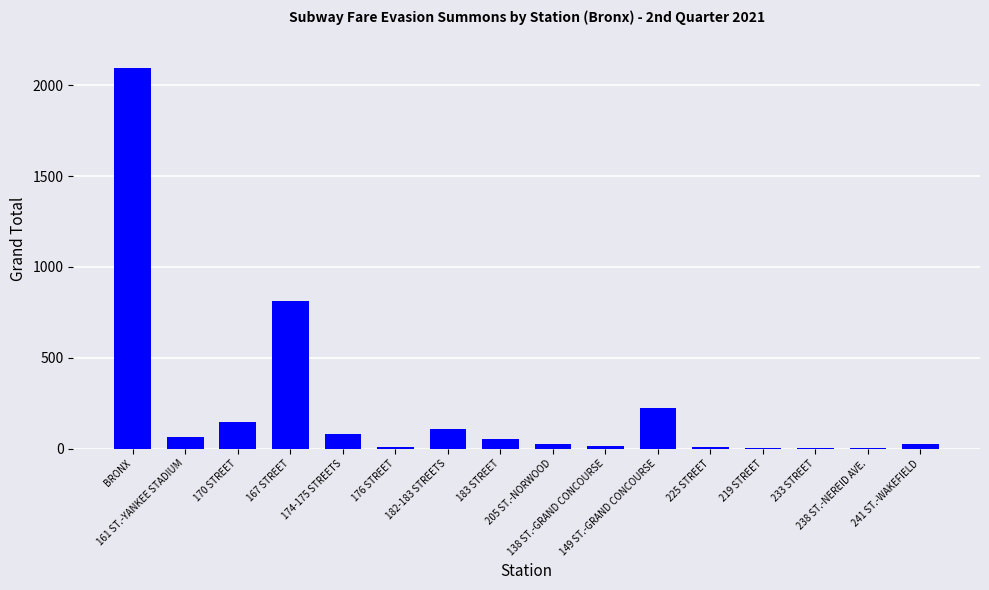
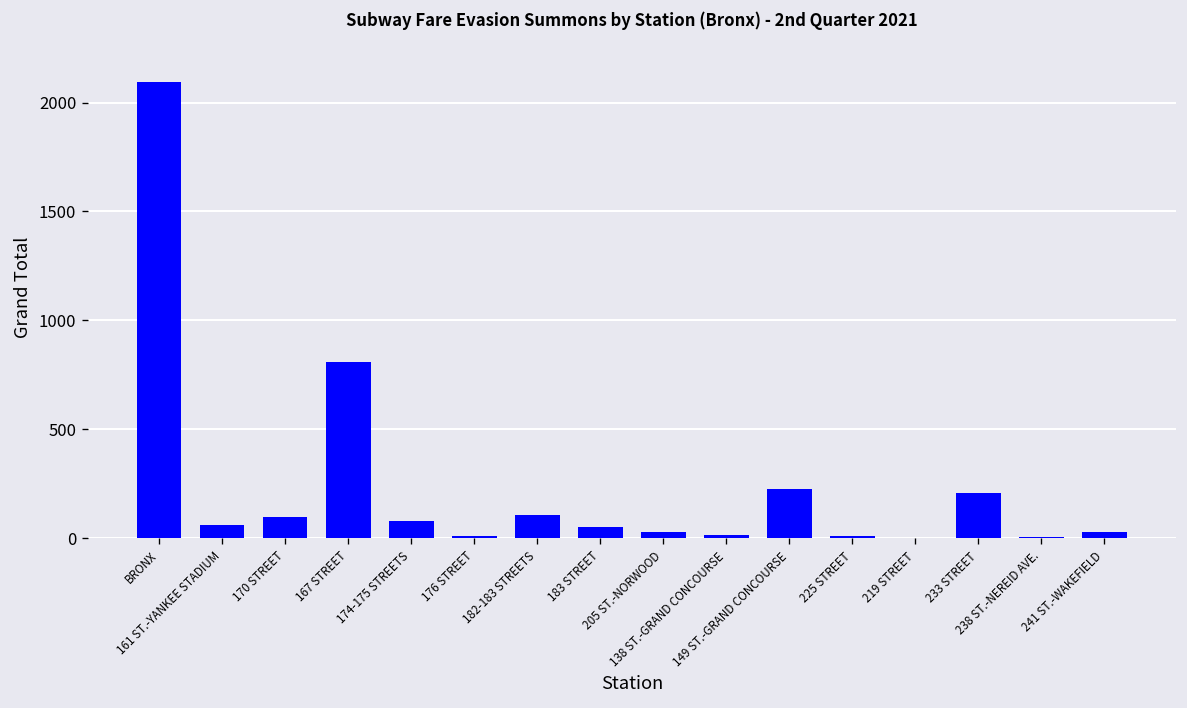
  {
    "BRONX": 2100,
    "161 ST.-YANKEE STADIUM": 60,
-   "170 STREET": 140,
+   "170 STREET": 100,
    "167 STREET": 810,
    "174-175 STREETS": 80,
    "182-183 STREETS": 110,
    "183 STREET": 50,
    "205 ST.-NORWOOD": 30,
    "138 ST.-GRAND CONCOURSE": 20,
    "149 ST.-GRAND CONCOURSE": 230,
-   "233 STREET": 0,
+   "233 STREET": 210,
    "241 ST.-WAKEFIELD": 30
  }
